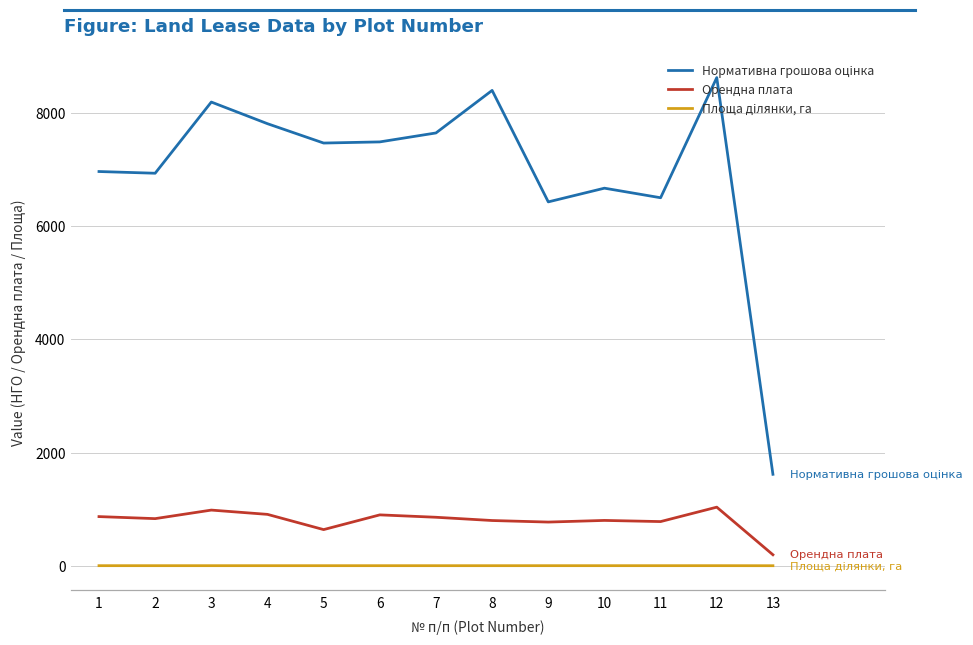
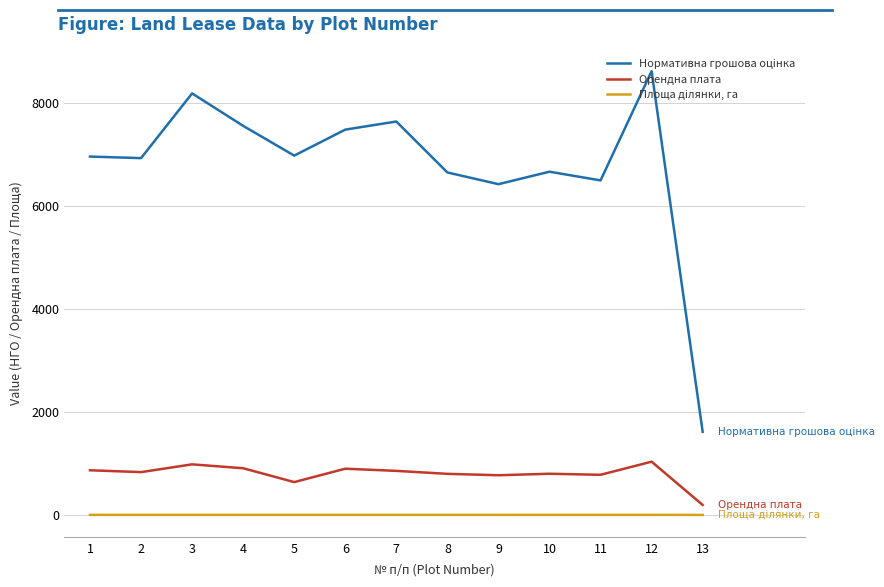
  {
    "Нормативна грошова оцінка": {
      "1": 7000,
      "2": 6900,
      "3": 8200,
-     "4": 7800,
-     "5": 7500,
+     "4": 7600,
+     "5": 7000,
      "6": 7500,
      "7": 7600,
-     "8": 8400,
+     "8": 6700,
      "9": 6400,
      "10": 6700,
      "11": 6500,
      "12": 8600,
      "13": 1600
    },
    "Орендна плата": {
      "1": 900,
      "2": 800,
      "3": 1000,
      "4": 900,
      "5": 600,
      "6": 900,
      "7": 900,
      "8": 800,
      "9": 800,
      "10": 800,
      "11": 800,
      "12": 1000,
      "13": 200
    },
    "Площа ділянки, га": {
      "1": 0,
      "2": 0,
      "3": 0,
      "4": 0,
      "5": 0,
      "6": 0,
      "7": 0,
      "8": 0,
      "9": 0,
      "10": 0,
      "11": 0,
      "12": 0,
      "13": 0
    }
  }
